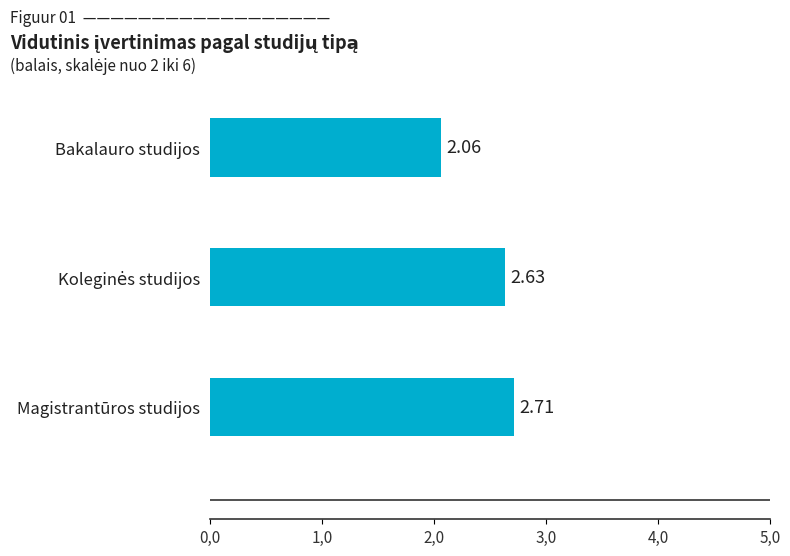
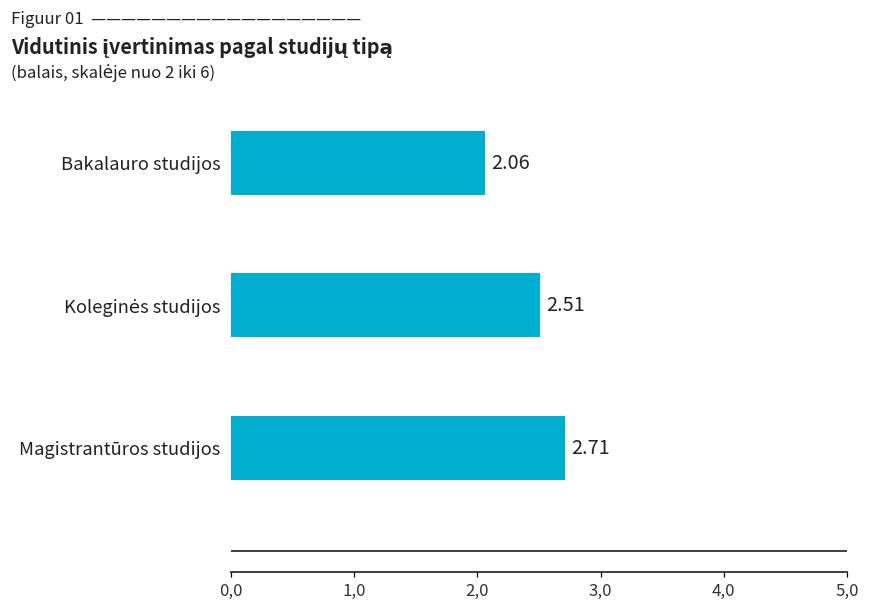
  {
    "Bakalauro studijos": 2.06,
-   "Koleginės studijos": 2.63,
+   "Koleginės studijos": 2.51,
    "Magistrantūros studijos": 2.71
  }
